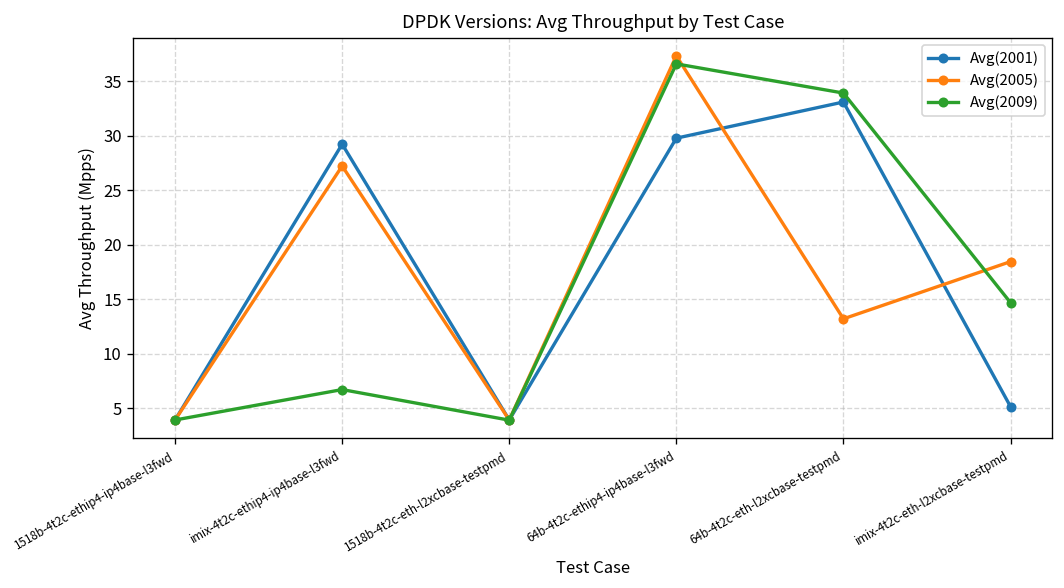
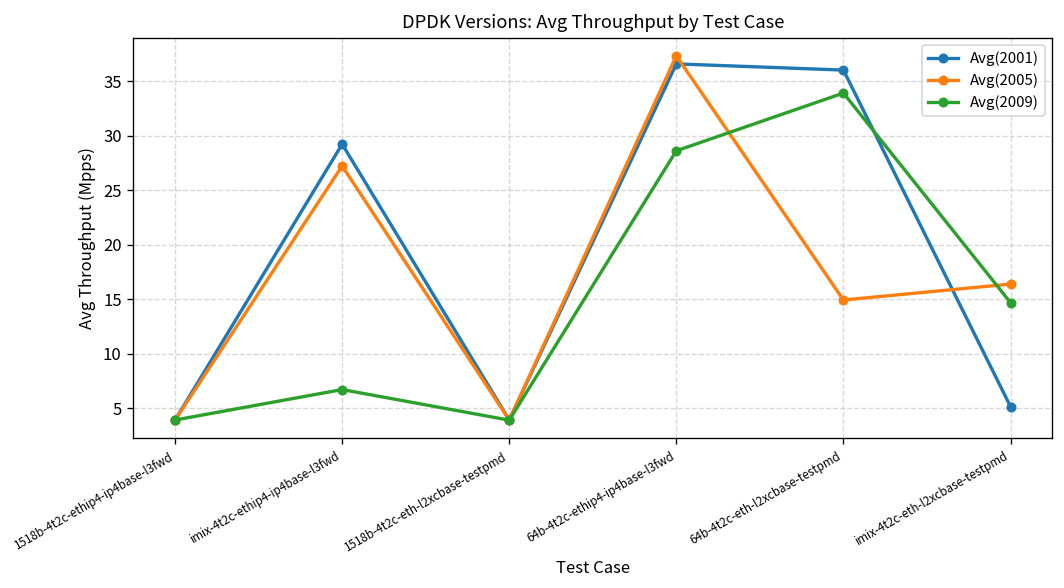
  {
    "Avg(2001)": {
      "imix-4t2c-ethip4-ip4base-l3fwd": 29,
-     "64b-4t2c-ethip4-ip4base-l3fwd": 30,
-     "64b-4t2c-eth-l2xcbase-testpmd": 33,
+     "64b-4t2c-ethip4-ip4base-l3fwd": 37,
+     "64b-4t2c-eth-l2xcbase-testpmd": 36,
      "imix-4t2c-eth-l2xcbase-testpmd": 5
    },
    "Avg(2005)": {
      "imix-4t2c-ethip4-ip4base-l3fwd": 27,
      "64b-4t2c-ethip4-ip4base-l3fwd": 37,
-     "64b-4t2c-eth-l2xcbase-testpmd": 13,
-     "imix-4t2c-eth-l2xcbase-testpmd": 18
+     "64b-4t2c-eth-l2xcbase-testpmd": 15,
+     "imix-4t2c-eth-l2xcbase-testpmd": 16
    },
    "Avg(2009)": {
      "imix-4t2c-ethip4-ip4base-l3fwd": 7,
-     "64b-4t2c-ethip4-ip4base-l3fwd": 37,
+     "64b-4t2c-ethip4-ip4base-l3fwd": 29,
      "64b-4t2c-eth-l2xcbase-testpmd": 34,
      "imix-4t2c-eth-l2xcbase-testpmd": 15
    }
  }
